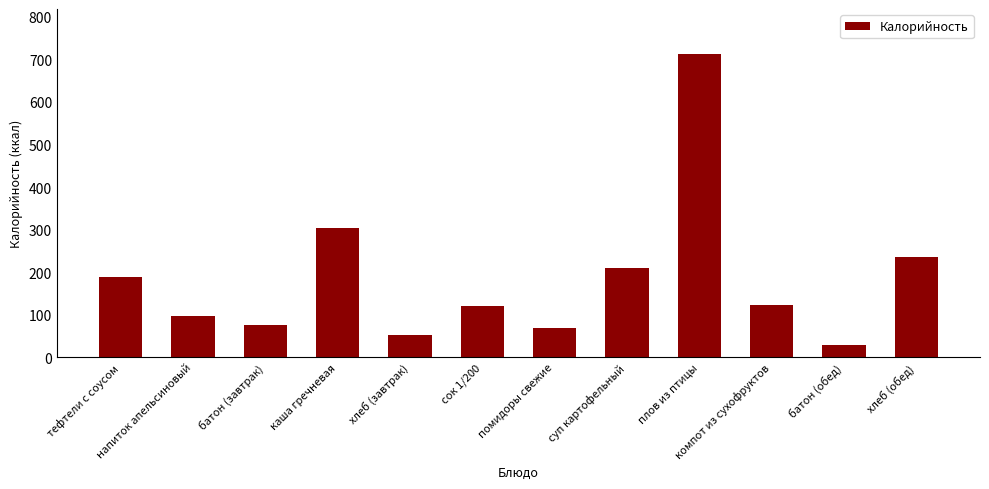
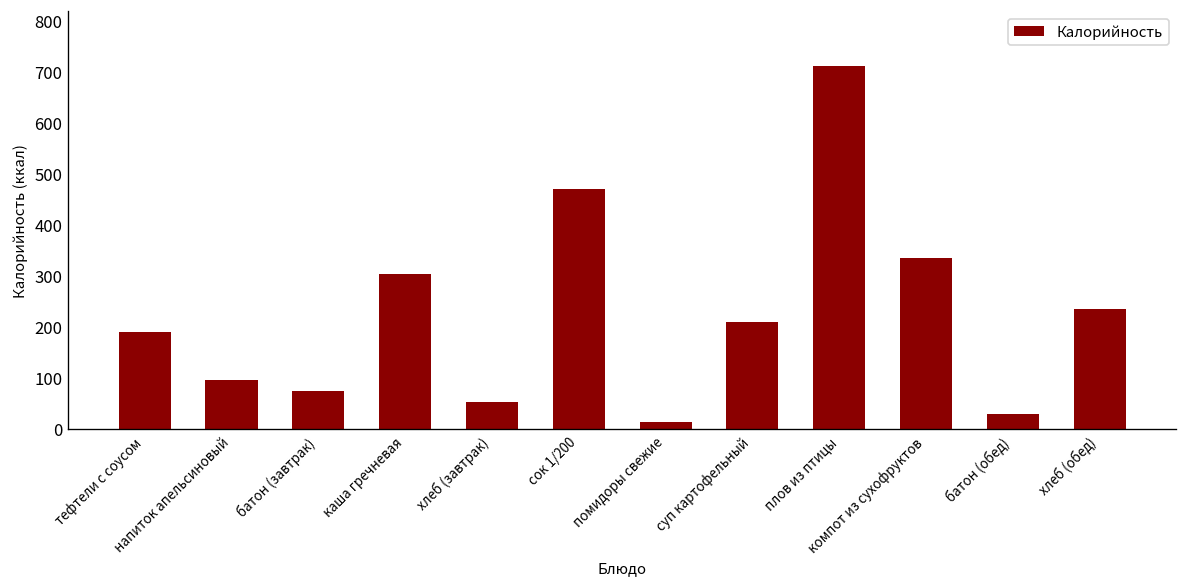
  {
    "тефтели с соусом": 190,
    "напиток апельсиновый": 100,
    "батон (завтрак)": 80,
    "каша гречневая": 300,
    "хлеб (завтрак)": 50,
-   "сок 1/200": 120,
-   "помидоры свежие": 70,
+   "сок 1/200": 470,
+   "помидоры свежие": 10,
    "суп картофельный": 210,
    "плов из птицы": 710,
-   "компот из сухофруктов": 120,
+   "компот из сухофруктов": 330,
    "батон (обед)": 30,
    "хлеб (обед)": 230
  }
